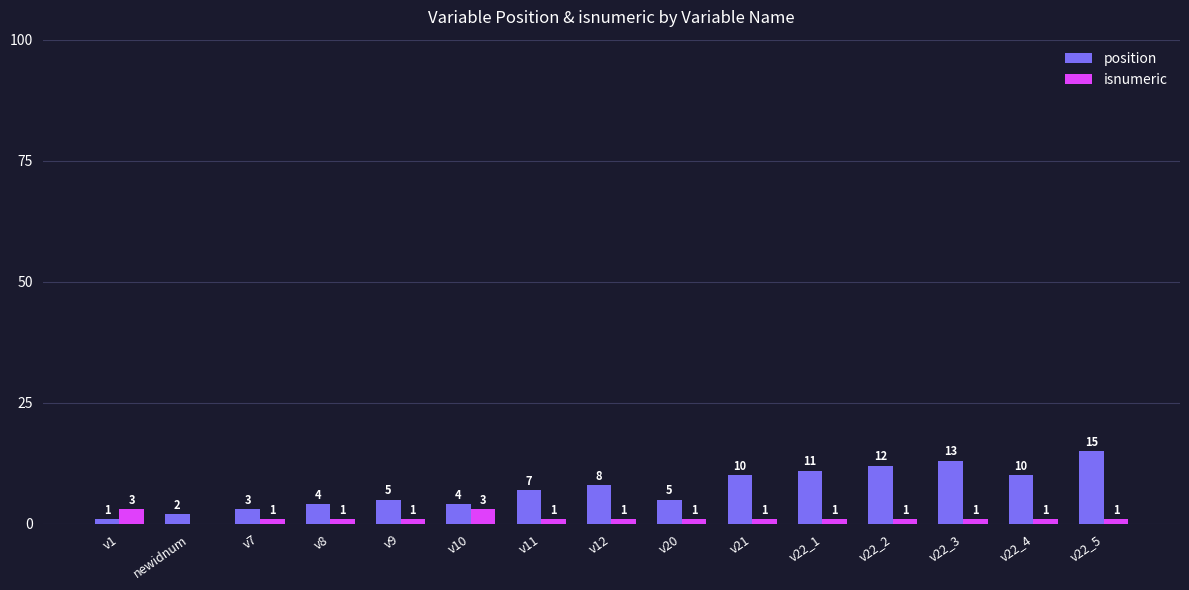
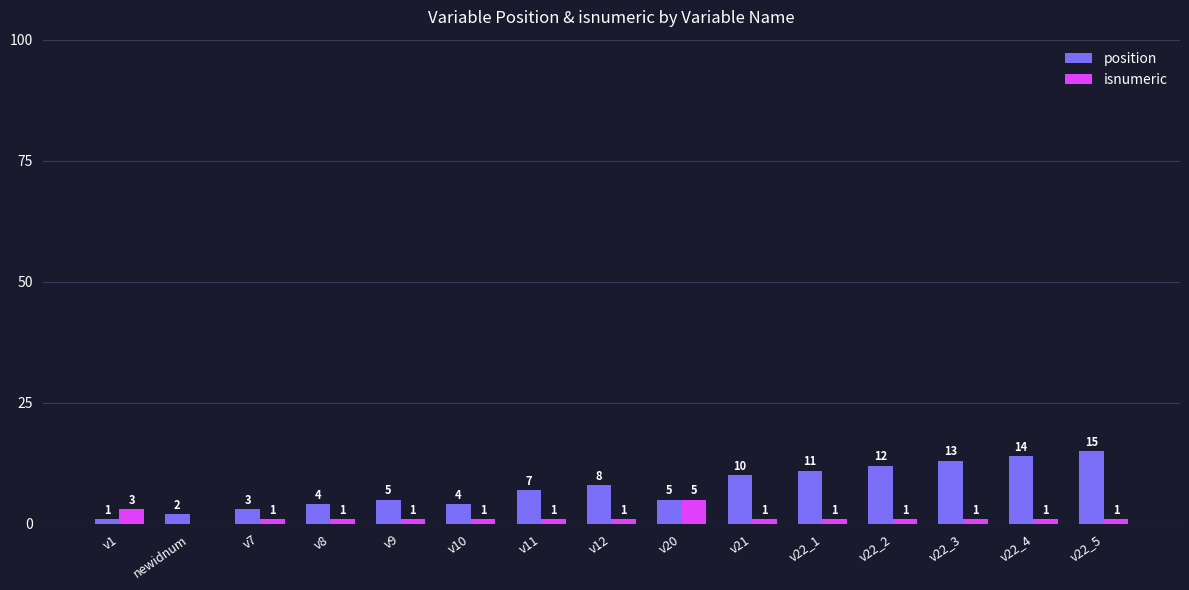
  {
    "position": {
      "v1": 1,
      "newidnum": 2,
      "v7": 3,
      "v8": 4,
      "v9": 5,
      "v10": 4,
      "v11": 7,
      "v12": 8,
      "v20": 5,
      "v21": 10,
      "v22_1": 11,
      "v22_2": 12,
      "v22_3": 13,
-     "v22_4": 10,
+     "v22_4": 14,
      "v22_5": 15
    },
    "isnumeric": {
      "v1": 3,
      "v7": 1,
      "v8": 1,
      "v9": 1,
-     "v10": 3,
+     "v10": 1,
      "v11": 1,
      "v12": 1,
-     "v20": 1,
+     "v20": 5,
      "v21": 1,
      "v22_1": 1,
      "v22_2": 1,
      "v22_3": 1,
      "v22_4": 1,
      "v22_5": 1
    }
  }
